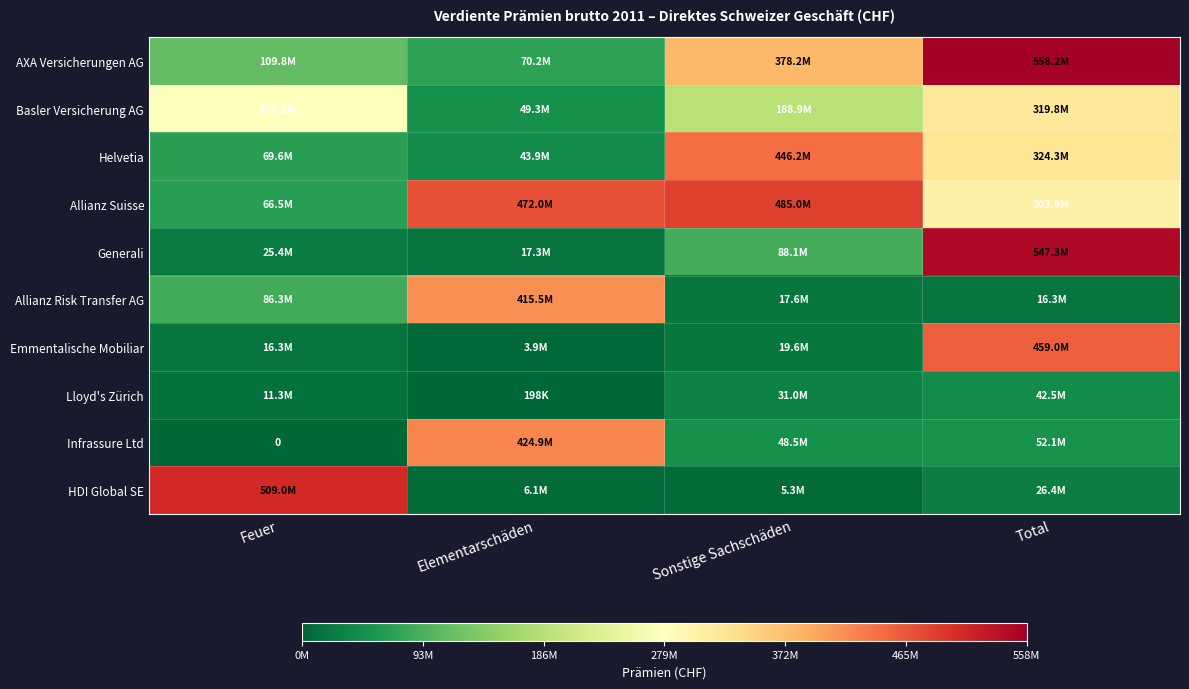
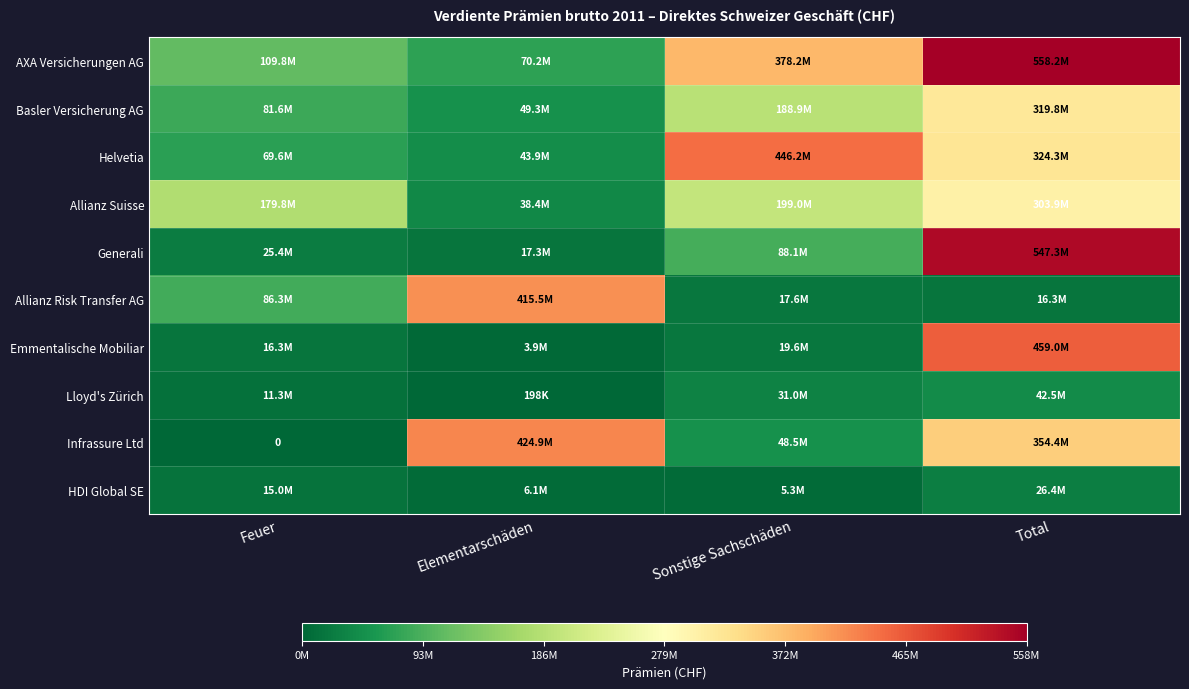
  {
    "AXA Versicherungen AG": {
      "Feuer": "109.8M",
      "Elementarschäden": "70.2M",
      "Sonstige Sachschäden": "378.2M",
      "Total": "558.2M"
    },
    "Basler Versicherung AG": {
-     "Feuer": "279.2M",
+     "Feuer": "81.6M",
      "Elementarschäden": "49.3M",
      "Sonstige Sachschäden": "188.9M",
      "Total": "319.8M"
    },
    "Helvetia": {
      "Feuer": "69.6M",
      "Elementarschäden": "43.9M",
      "Sonstige Sachschäden": "446.2M",
      "Total": "324.3M"
    },
    "Allianz Suisse": {
-     "Feuer": "66.5M",
-     "Elementarschäden": "472.0M",
-     "Sonstige Sachschäden": "485.0M",
+     "Feuer": "179.8M",
+     "Elementarschäden": "38.4M",
+     "Sonstige Sachschäden": "199.0M",
      "Total": "303.9M"
    },
    "Generali": {
      "Feuer": "25.4M",
      "Elementarschäden": "17.3M",
      "Sonstige Sachschäden": "88.1M",
      "Total": "547.3M"
    },
    "Allianz Risk Transfer AG": {
      "Feuer": "86.3M",
      "Elementarschäden": "415.5M",
      "Sonstige Sachschäden": "17.6M",
      "Total": "16.3M"
    },
    "Emmentalische Mobiliar": {
      "Feuer": "16.3M",
      "Elementarschäden": "3.9M",
      "Sonstige Sachschäden": "19.6M",
      "Total": "459.0M"
    },
    "Lloyd's Zürich": {
      "Feuer": "11.3M",
      "Elementarschäden": "198K",
      "Sonstige Sachschäden": "31.0M",
      "Total": "42.5M"
    },
    "Infrassure Ltd": {
      "Feuer": "0",
      "Elementarschäden": "424.9M",
      "Sonstige Sachschäden": "48.5M",
-     "Total": "52.1M"
+     "Total": "354.4M"
    },
    "HDI Global SE": {
-     "Feuer": "509.0M",
+     "Feuer": "15.0M",
      "Elementarschäden": "6.1M",
      "Sonstige Sachschäden": "5.3M",
      "Total": "26.4M"
    }
  }
